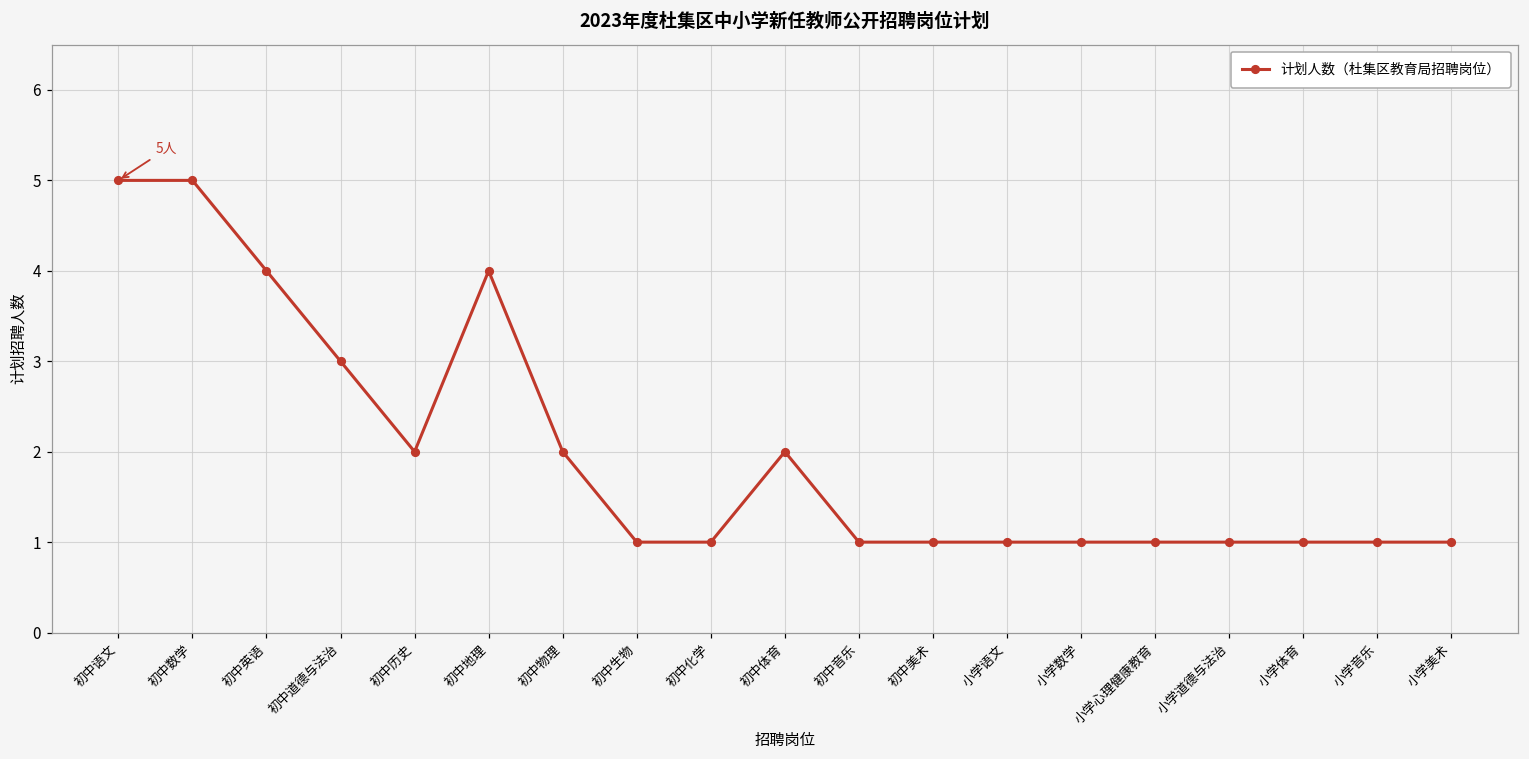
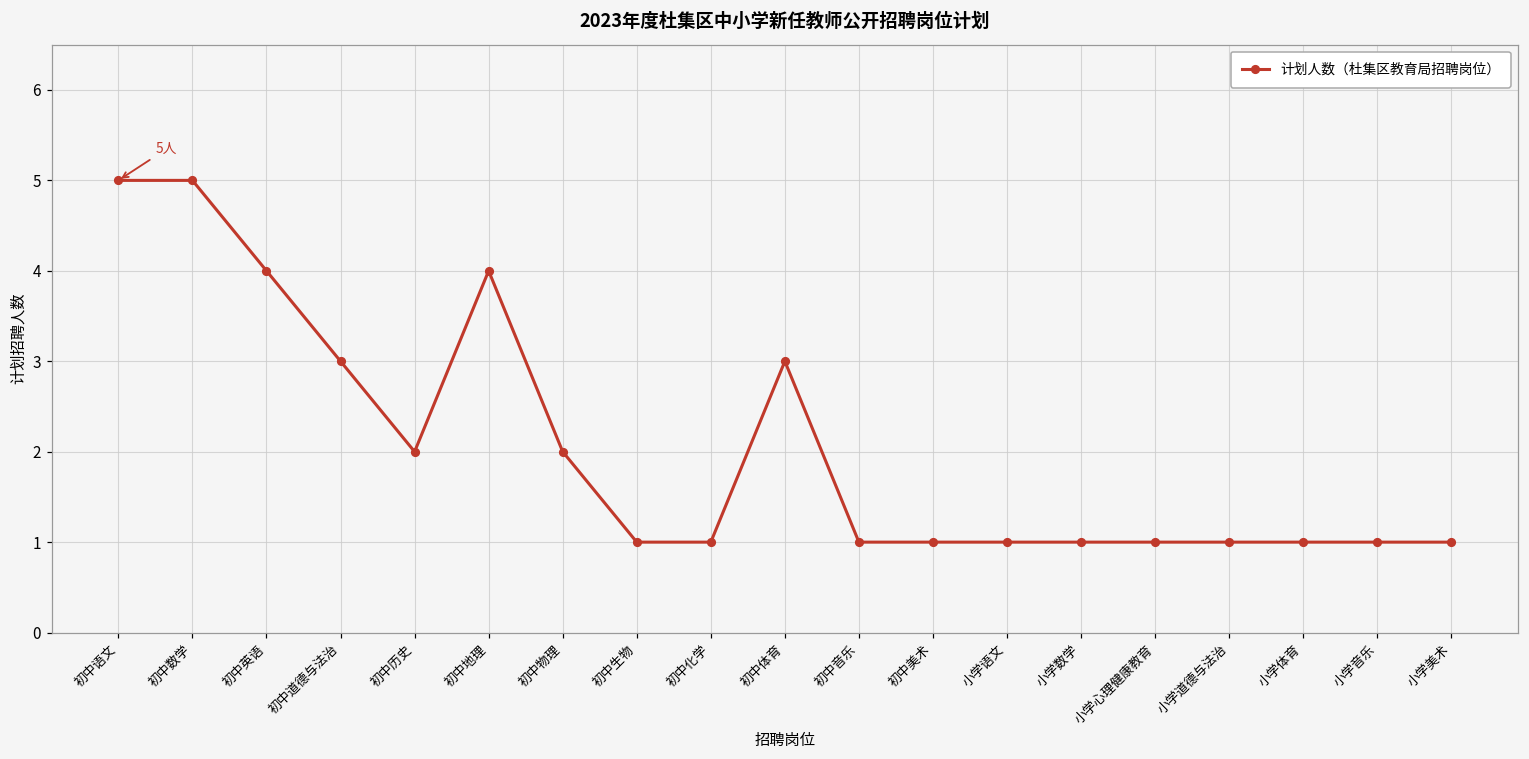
  {
    "初中数学": 5,
    "初中英语": 4,
    "初中道德与法治": 3,
    "初中历史": 2,
    "初中地理": 4,
    "初中物理": 2,
    "初中生物": 1,
    "初中化学": 1,
-   "初中体育": 2,
+   "初中体育": 3,
    "初中音乐": 1,
    "初中美术": 1,
    "小学语文": 1,
    "小学数学": 1,
    "小学心理健康教育": 1,
    "小学道德与法治": 1,
    "小学体育": 1,
    "小学音乐": 1,
    "小学美术": 1
  }
